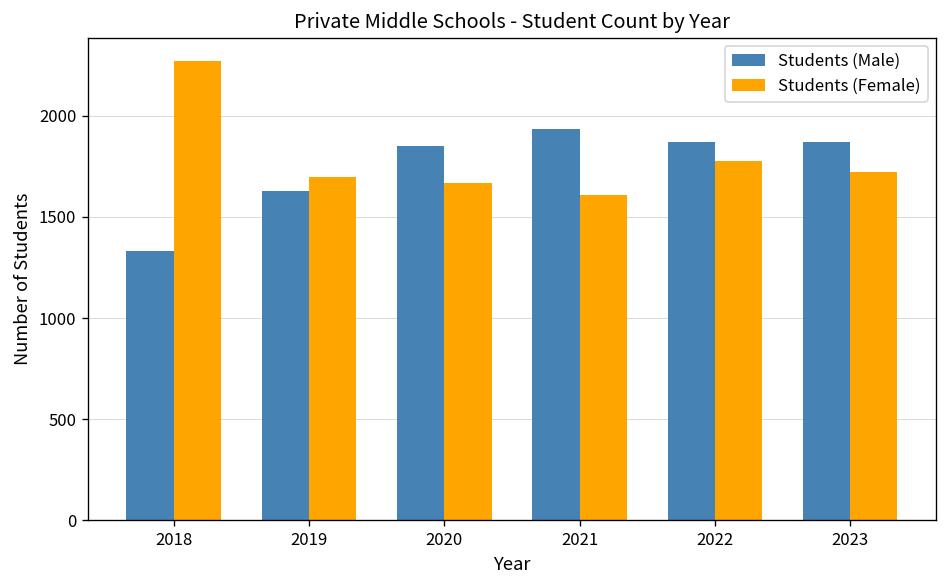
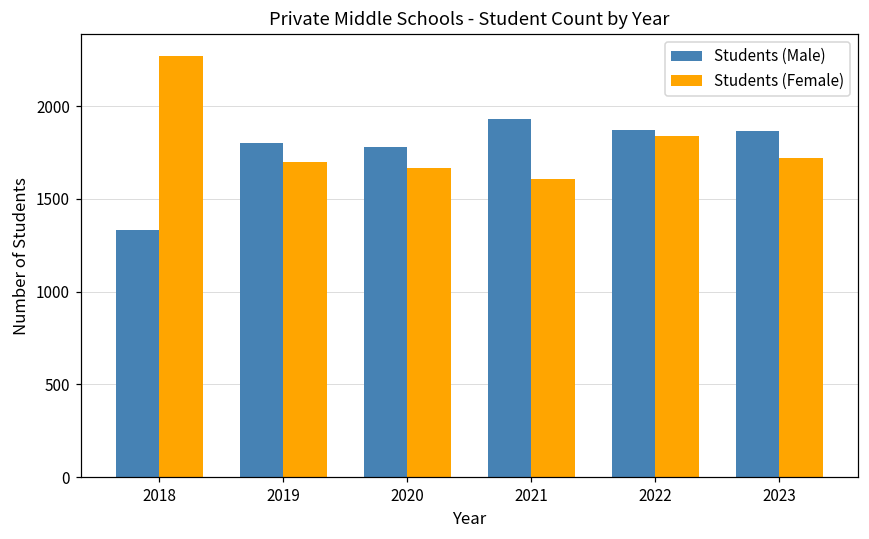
  {
    "Students (Male)": {
      "2018": 1330,
-     "2019": 1630,
-     "2020": 1850,
+     "2019": 1800,
+     "2020": 1780,
      "2021": 1930,
      "2022": 1870,
      "2023": 1870
    },
    "Students (Female)": {
      "2018": 2270,
      "2019": 1700,
      "2020": 1670,
      "2021": 1610,
-     "2022": 1780,
+     "2022": 1840,
      "2023": 1720
    }
  }
